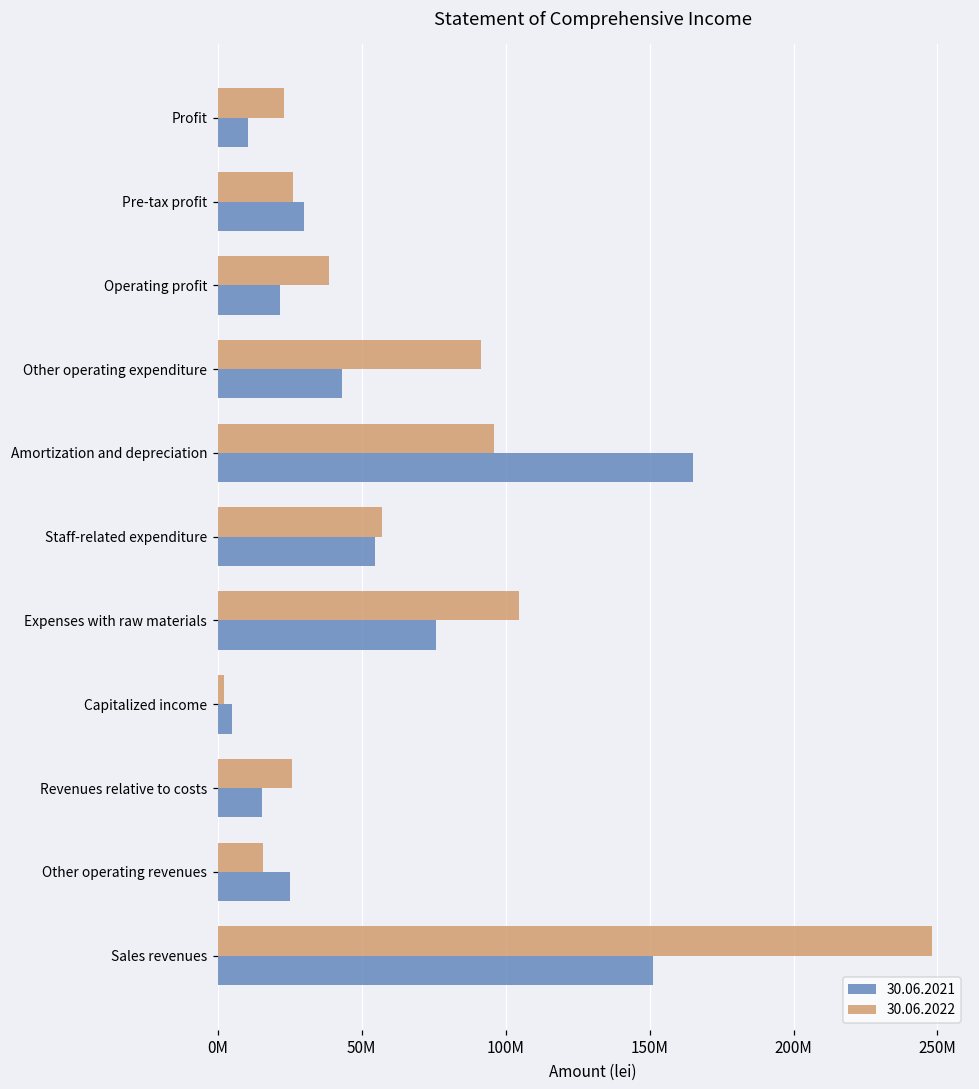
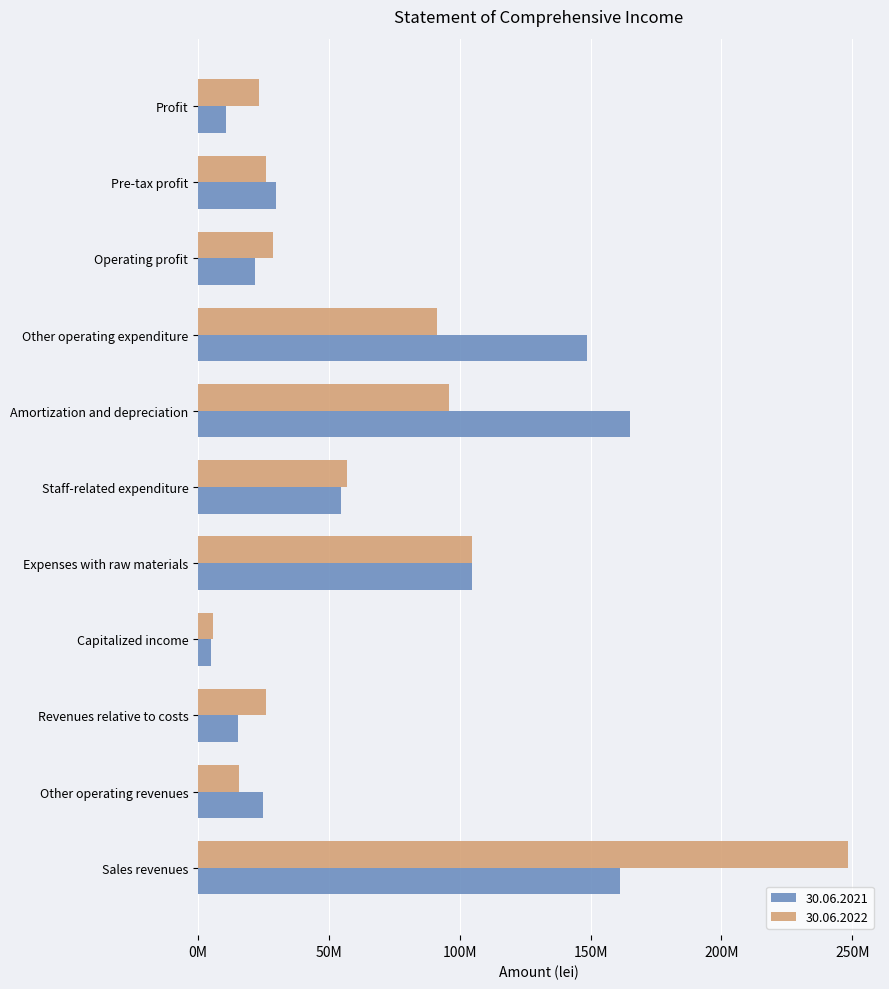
  {
    "30.06.2021": {
      "Profit": 11000000,
      "Pre-tax profit": 30000000,
      "Operating profit": 22000000,
-     "Other operating expenditure": 43000000,
+     "Other operating expenditure": 149000000,
      "Amortization and depreciation": 165000000,
      "Staff-related expenditure": 55000000,
-     "Expenses with raw materials": 76000000,
+     "Expenses with raw materials": 105000000,
      "Capitalized income": 5000000,
      "Revenues relative to costs": 15000000,
      "Other operating revenues": 25000000,
-     "Sales revenues": 151000000
+     "Sales revenues": 161000000
    },
    "30.06.2022": {
      "Profit": 23000000,
      "Pre-tax profit": 26000000,
-     "Operating profit": 39000000,
+     "Operating profit": 29000000,
      "Other operating expenditure": 92000000,
      "Amortization and depreciation": 96000000,
      "Staff-related expenditure": 57000000,
      "Expenses with raw materials": 105000000,
-     "Capitalized income": 2000000,
+     "Capitalized income": 6000000,
      "Revenues relative to costs": 26000000,
      "Other operating revenues": 16000000,
      "Sales revenues": 248000000
    }
  }
